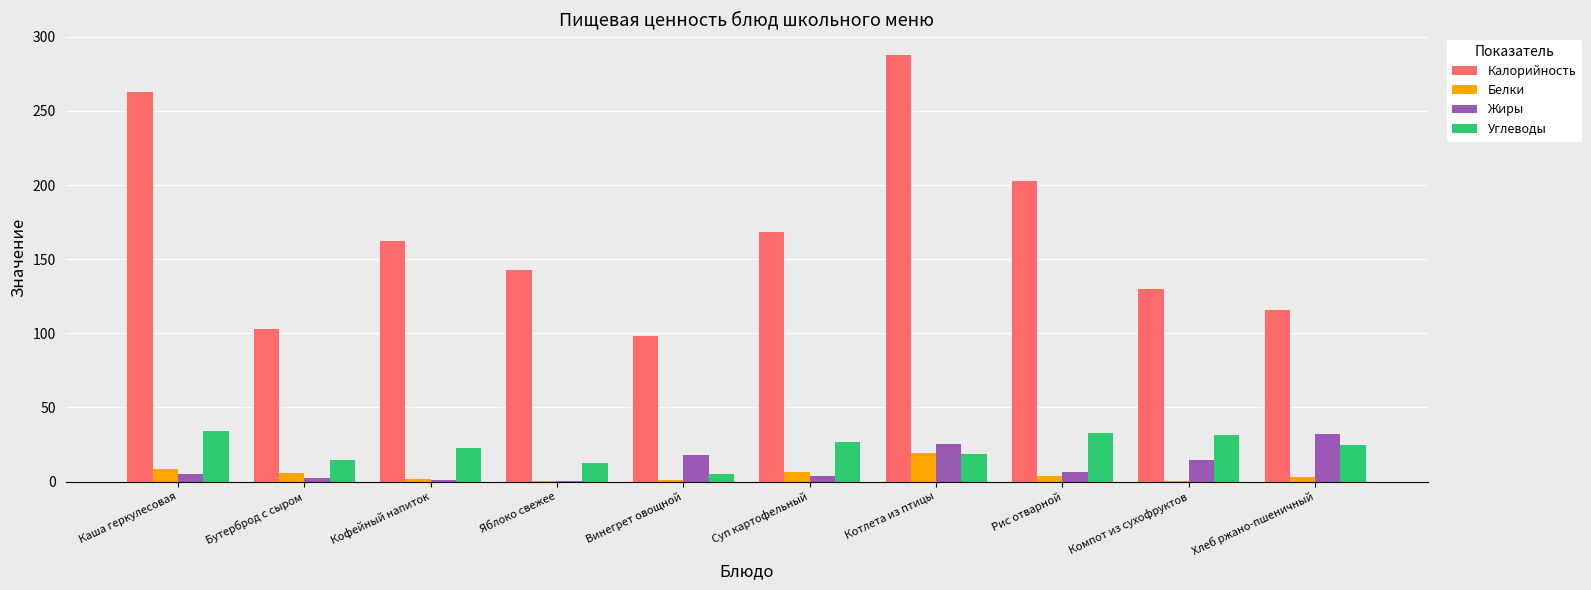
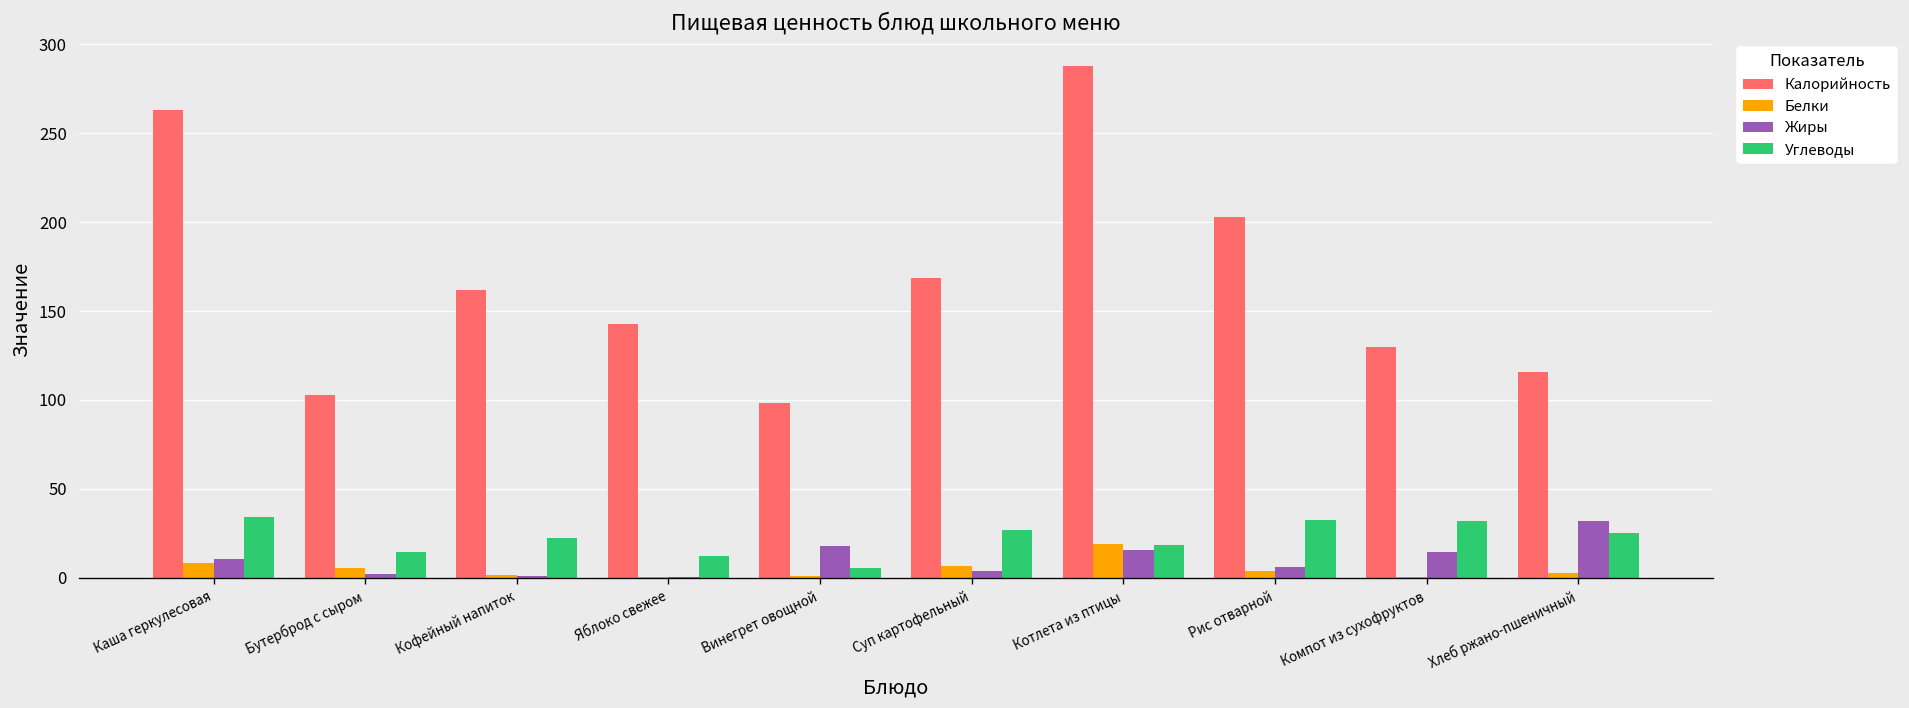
  {
    "Калорийность": {
      "Каша геркулесовая": 263,
      "Бутерброд с сыром": 103,
      "Кофейный напиток": 162,
      "Яблоко свежее": 143,
      "Винегрет овощной": 98,
      "Суп картофельный": 168,
      "Котлета из птицы": 288,
      "Рис отварной": 203,
      "Компот из сухофруктов": 130,
      "Хлеб ржано-пшеничный": 116
    },
    "Белки": {
      "Каша геркулесовая": 8,
      "Бутерброд с сыром": 6,
      "Суп картофельный": 7,
      "Котлета из птицы": 19,
      "Рис отварной": 4,
      "Хлеб ржано-пшеничный": 3
    },
    "Жиры": {
-     "Каша геркулесовая": 5,
+     "Каша геркулесовая": 10,
      "Бутерброд с сыром": 2,
      "Винегрет овощной": 18,
      "Суп картофельный": 4,
-     "Котлета из птицы": 25,
+     "Котлета из птицы": 15,
      "Рис отварной": 6,
      "Компот из сухофруктов": 15,
      "Хлеб ржано-пшеничный": 32
    },
    "Углеводы": {
      "Каша геркулесовая": 34,
      "Бутерброд с сыром": 15,
      "Кофейный напиток": 22,
      "Яблоко свежее": 13,
      "Винегрет овощной": 5,
      "Суп картофельный": 27,
      "Котлета из птицы": 18,
      "Рис отварной": 33,
      "Компот из сухофруктов": 32,
      "Хлеб ржано-пшеничный": 25
    }
  }
